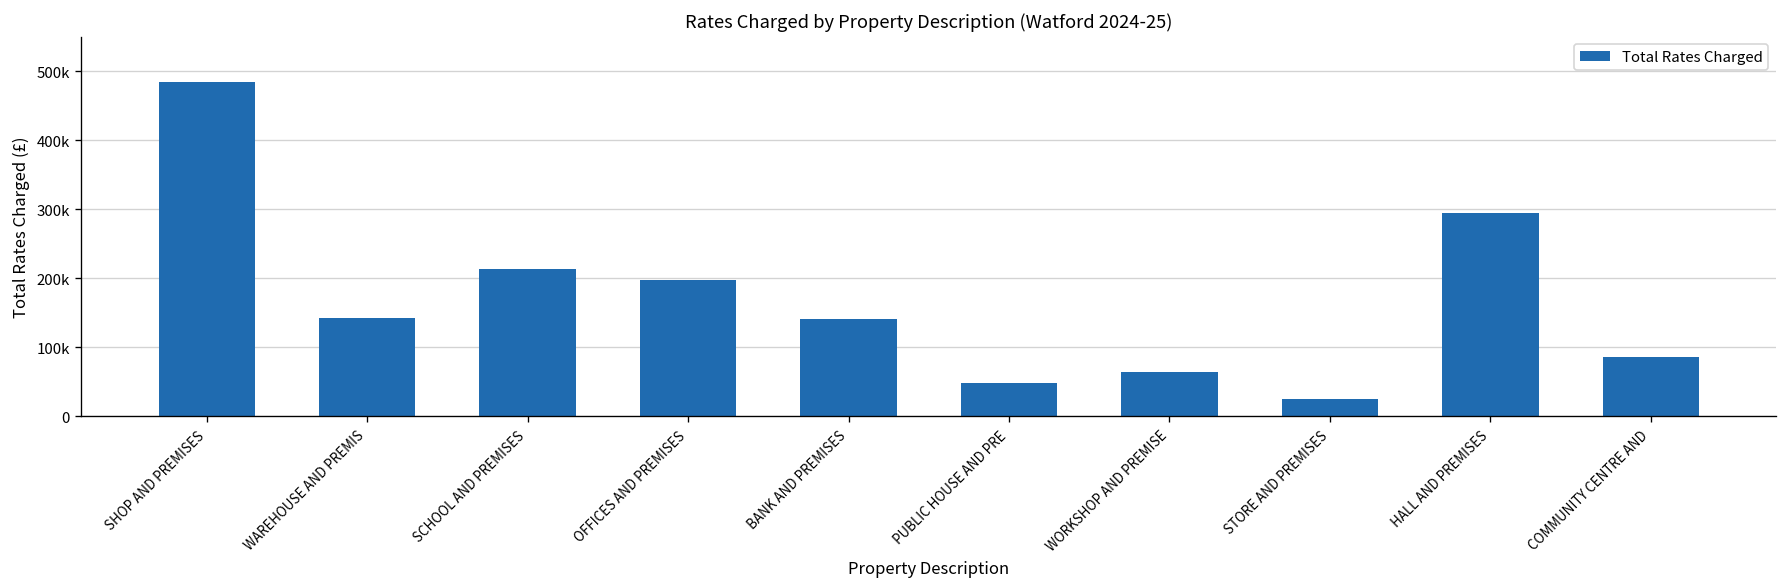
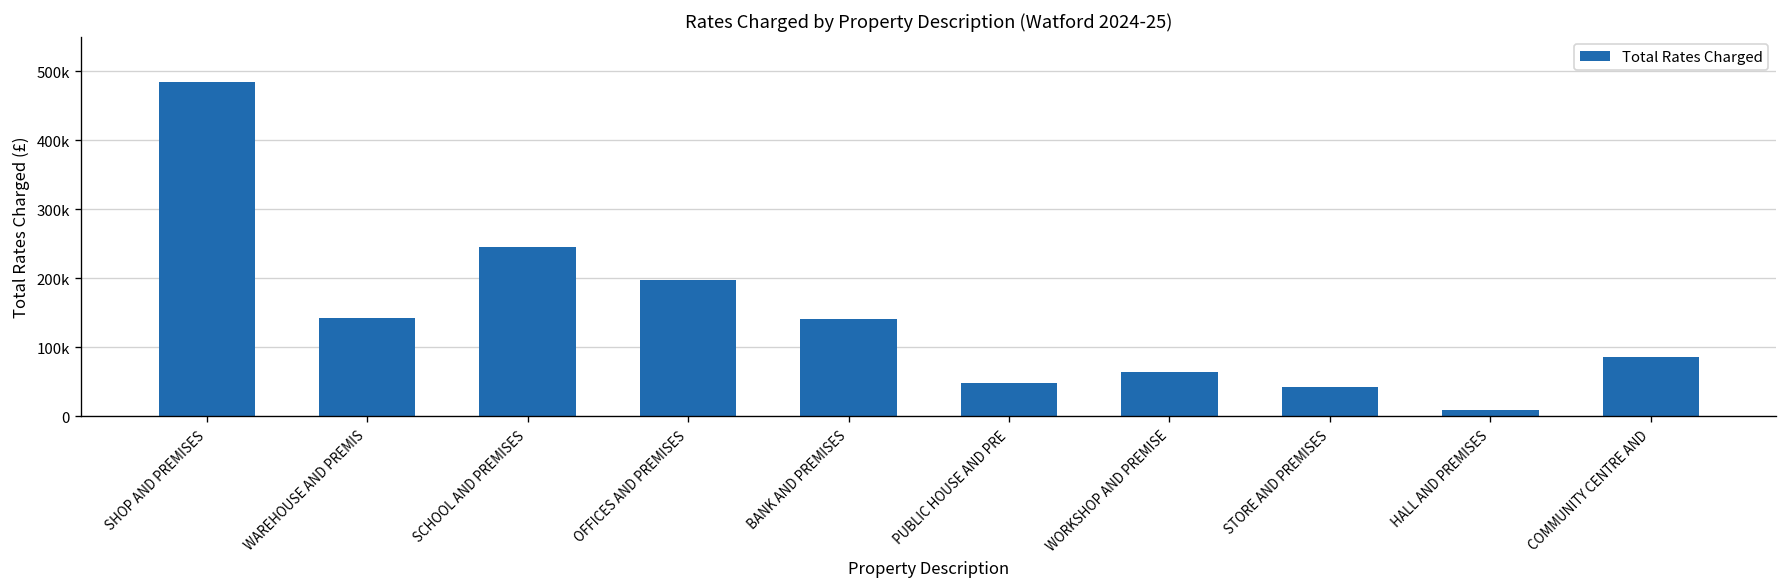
  {
    "SHOP AND PREMISES": 490000,
    "WAREHOUSE AND PREMIS": 140000,
-   "SCHOOL AND PREMISES": 210000,
+   "SCHOOL AND PREMISES": 250000,
    "OFFICES AND PREMISES": 200000,
    "BANK AND PREMISES": 140000,
    "PUBLIC HOUSE AND PRE": 50000,
    "WORKSHOP AND PREMISE": 60000,
-   "STORE AND PREMISES": 20000,
-   "HALL AND PREMISES": 300000,
+   "STORE AND PREMISES": 40000,
+   "HALL AND PREMISES": 10000,
    "COMMUNITY CENTRE AND": 90000
  }
